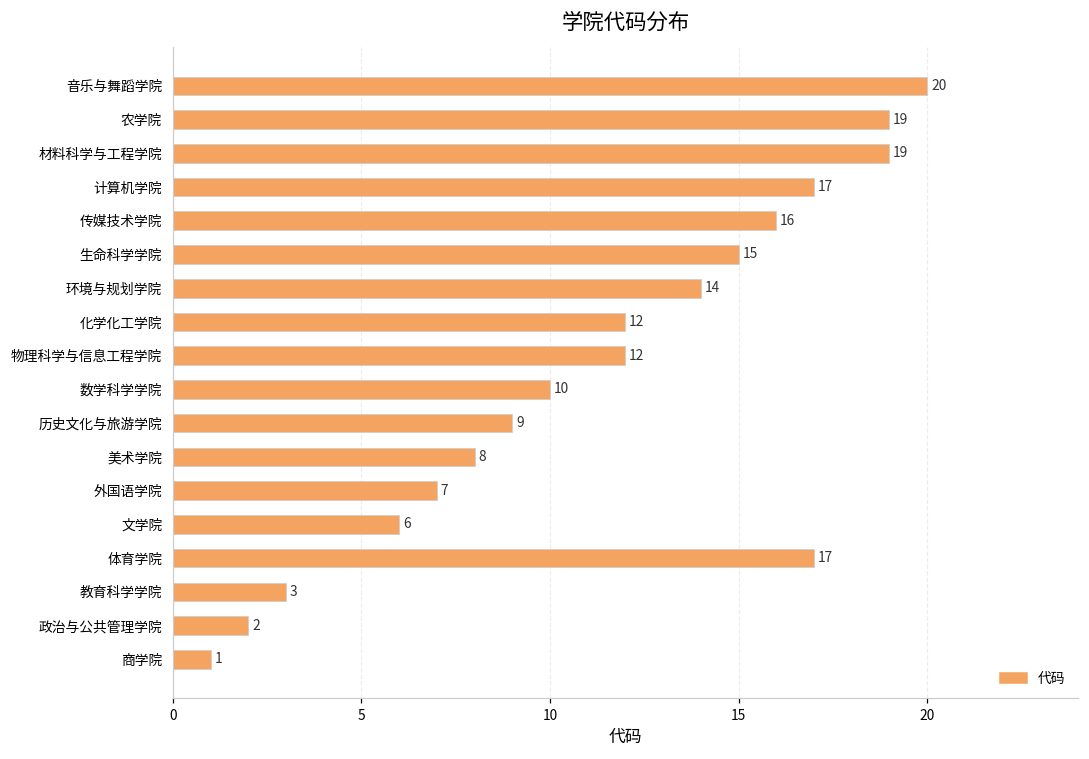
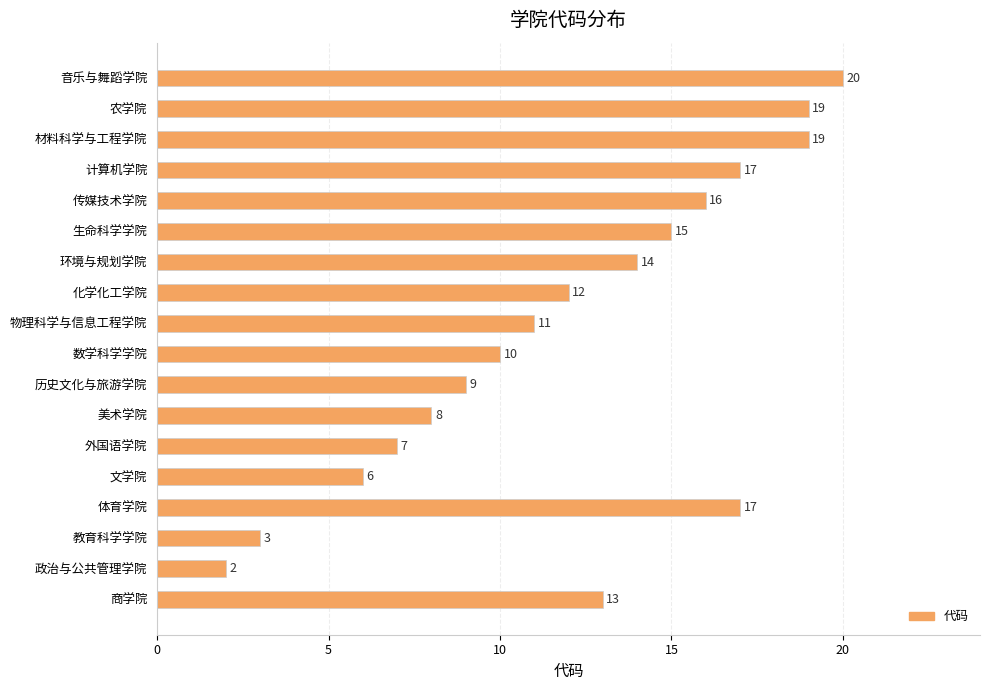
  {
    "音乐与舞蹈学院": 20,
    "农学院": 19,
    "材料科学与工程学院": 19,
    "计算机学院": 17,
    "传媒技术学院": 16,
    "生命科学学院": 15,
    "环境与规划学院": 14,
    "化学化工学院": 12,
-   "物理科学与信息工程学院": 12,
+   "物理科学与信息工程学院": 11,
    "数学科学学院": 10,
    "历史文化与旅游学院": 9,
    "美术学院": 8,
    "外国语学院": 7,
    "文学院": 6,
    "体育学院": 17,
    "教育科学学院": 3,
    "政治与公共管理学院": 2,
-   "商学院": 1
+   "商学院": 13
  }
